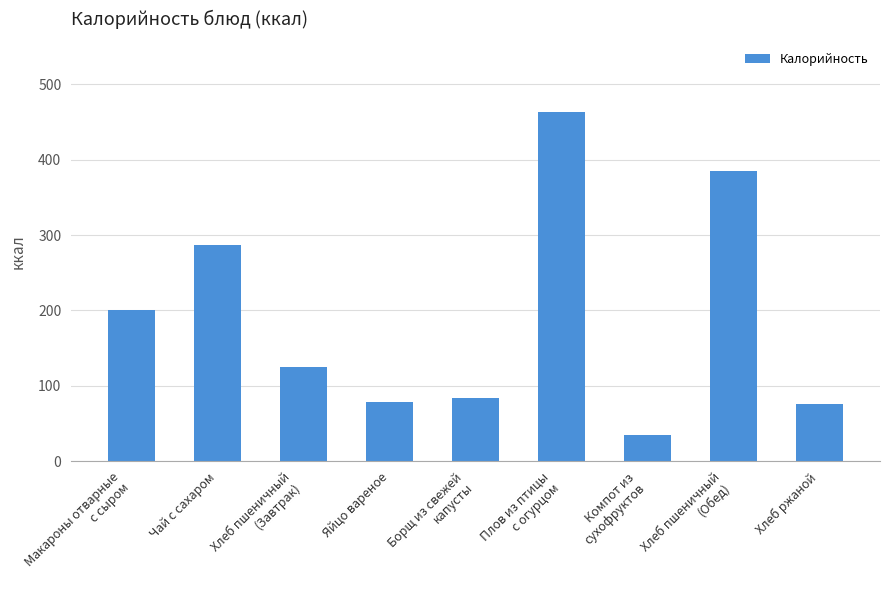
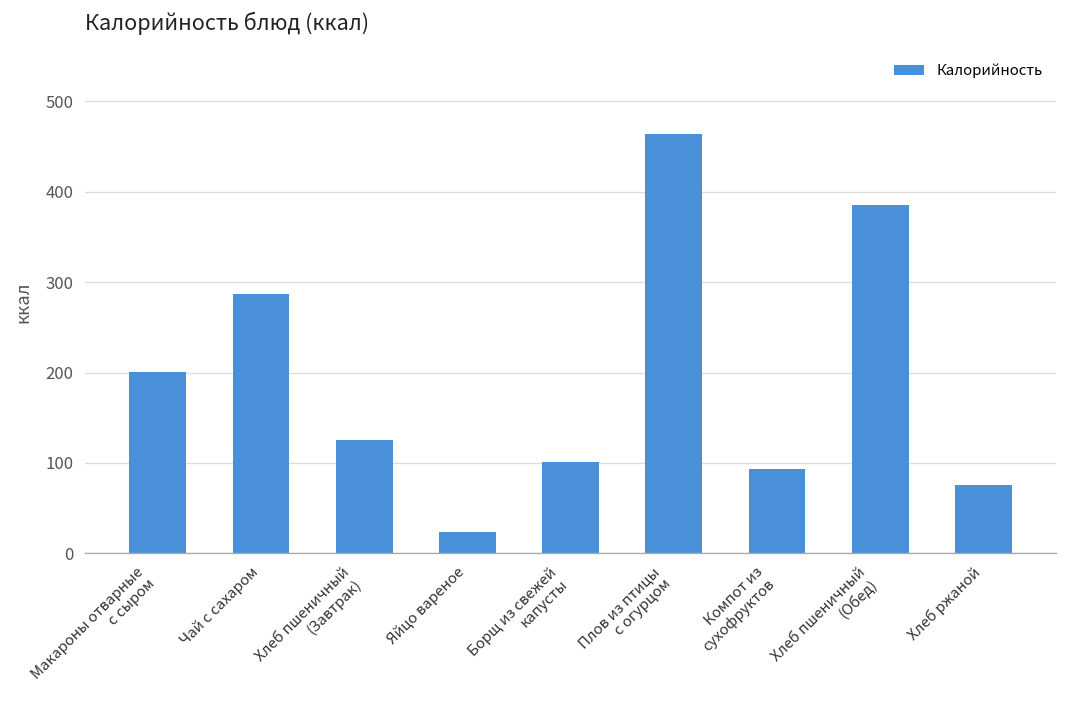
  {
    "Макароны отварные с сыром": 200,
    "Чай с сахаром": 290,
    "Хлеб пшеничный (Завтрак)": 120,
-   "Яйцо вареное": 80,
-   "Борщ из свежей капусты": 80,
+   "Яйцо вареное": 20,
+   "Борщ из свежей капусты": 100,
    "Плов из птицы с огурцом": 460,
-   "Компот из сухофруктов": 30,
+   "Компот из сухофруктов": 90,
    "Хлеб пшеничный (Обед)": 390,
    "Хлеб ржаной": 80
  }
